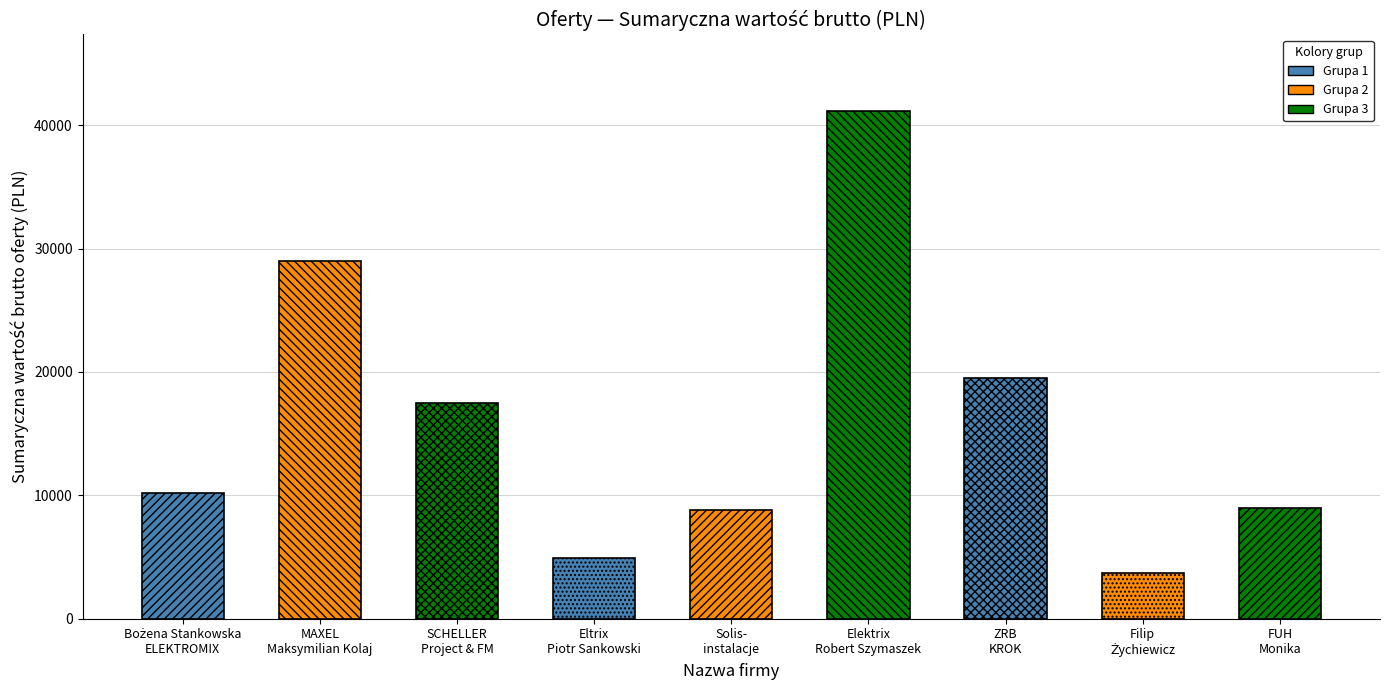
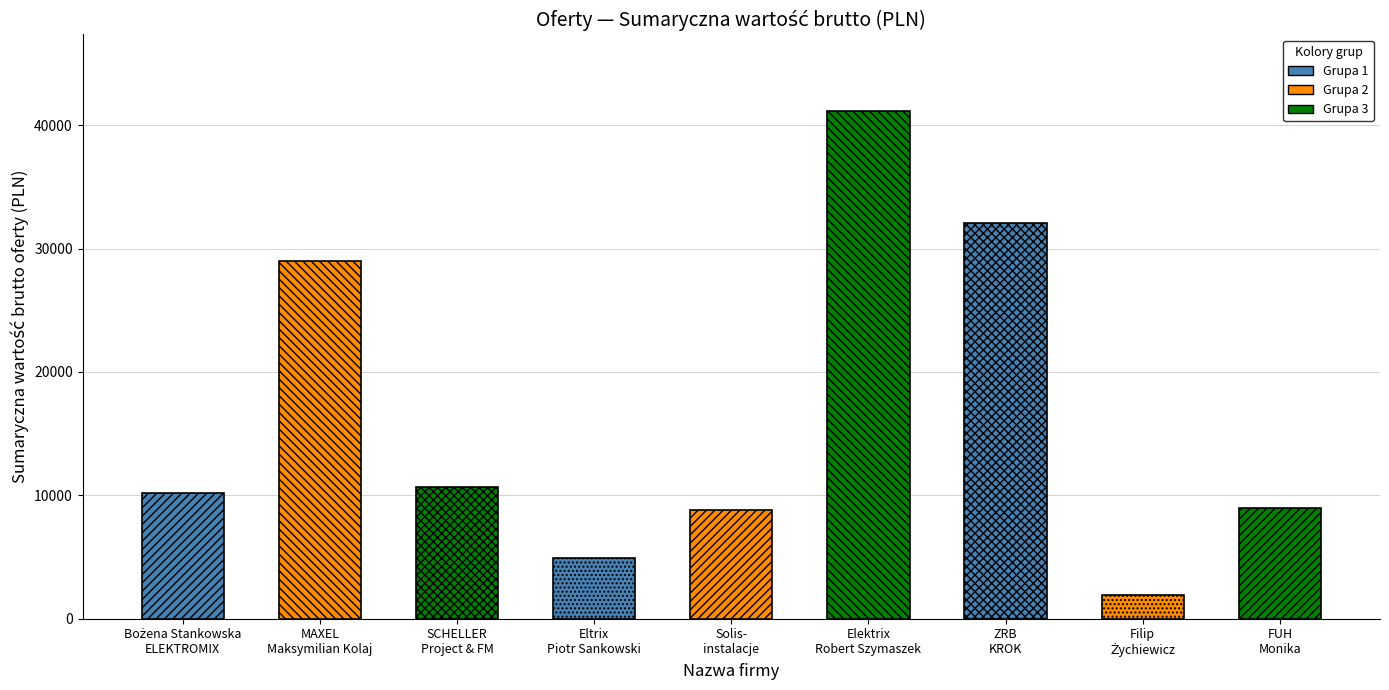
  {
    "Bożena Stankowska ELEKTROMIX": 10200,
    "MAXEL Maksymilian Kolaj": 29000,
-   "SCHELLER Project & FM": 17500,
+   "SCHELLER Project & FM": 10700,
    "Eltrix Piotr Sankowski": 4900,
    "Solis- instalacje": 8800,
    "Elektrix Robert Szymaszek": 41200,
-   "ZRB KROK": 19500,
-   "Filip Żychiewicz": 3700,
+   "ZRB KROK": 32100,
+   "Filip Żychiewicz": 1900,
    "FUH Monika": 9000
  }
